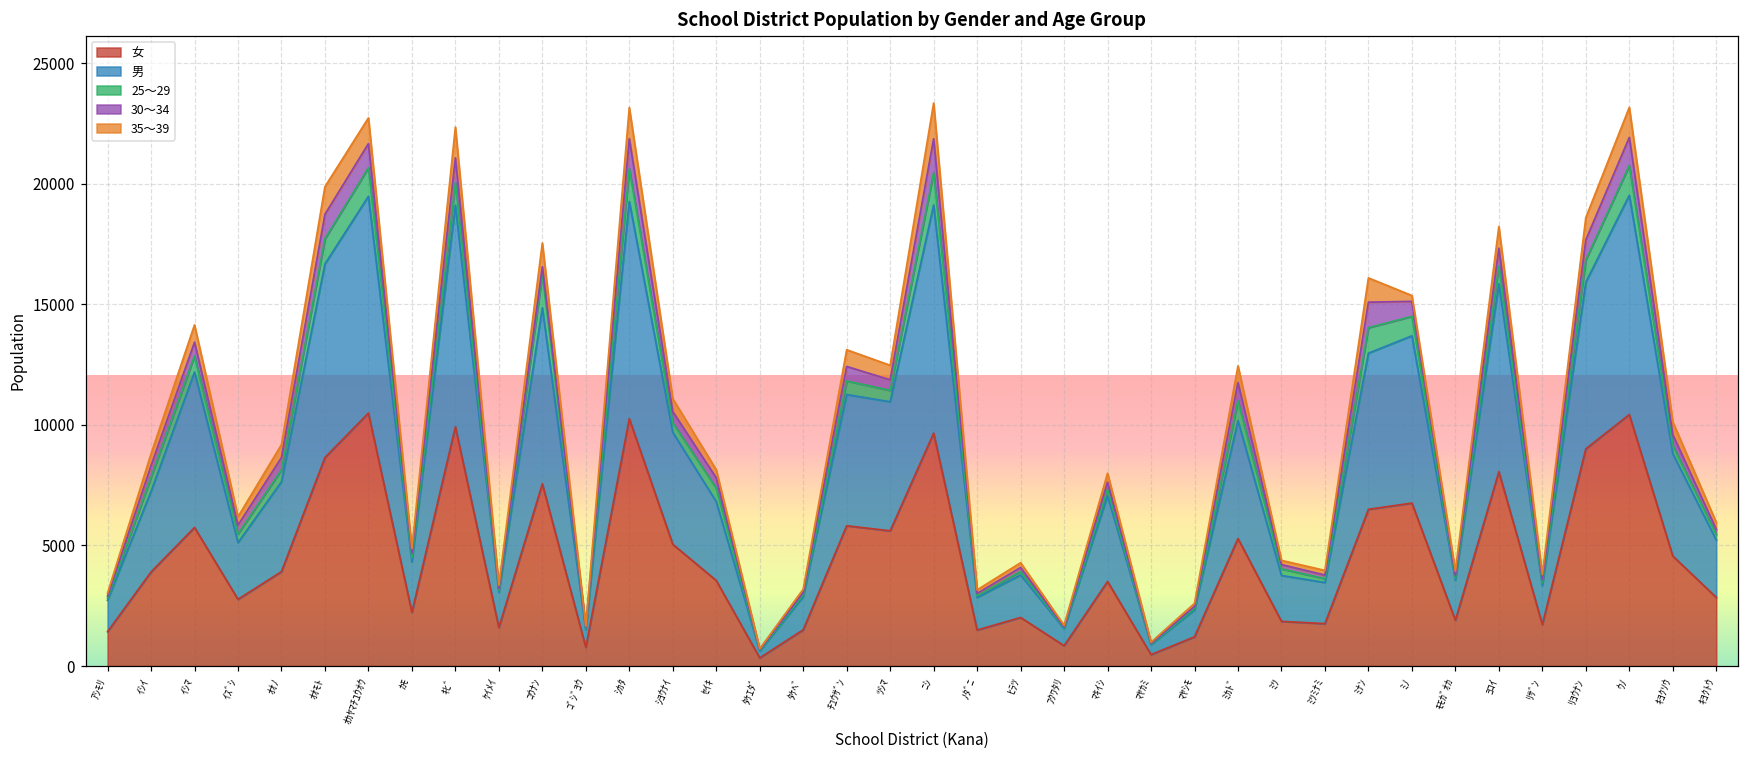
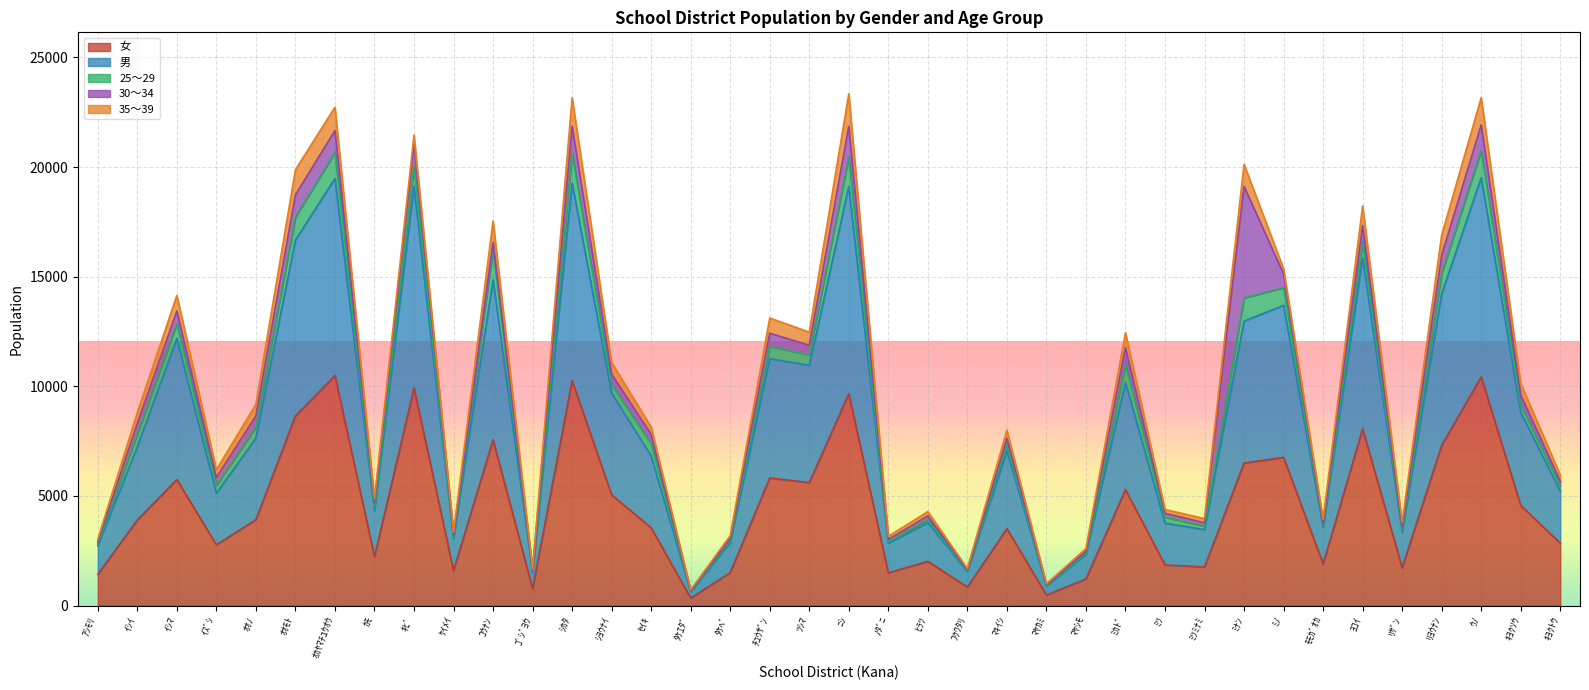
  {
    "女": {
      "ｱｼﾓﾘ": 1400,
      "ｲｼｲ": 3900,
      "ｲｼﾏ": 5700,
      "ｲｽﾞｼ": 2800,
      "ｵｵﾉ": 3900,
      "ｵｵﾓﾄ": 8600,
      "ｵｶﾔﾏﾁﾕｳｵｳ": 10500,
      "ｶﾓ": 2200,
      "ｷﾋﾞ": 9900,
      "ｹｲﾒｲ": 1600,
      "ｺｳﾅﾝ": 7600,
      "ｺﾞｼﾞﾖｳ": 800,
      "ｼｶﾀ": 10300,
      "ｼﾖｳﾅｲ": 5000,
      "ｾｲｷ": 3500,
      "ﾀｹｴﾀﾞ": 300,
      "ﾀｹﾍﾞ": 1500,
      "ﾁﾕｳｻﾞﾝ": 5800,
      "ﾂｼﾏ": 5600,
      "ﾆｼ": 9700,
      "ﾉﾀﾞﾆ": 1500,
      "ﾋﾗﾂ": 2000,
      "ﾌｸﾜﾀﾘ": 800,
      "ﾏｷｲｼ": 3500,
      "ﾏﾔｶﾐ": 500,
      "ﾏﾔｼﾓ": 1200,
      "ﾐｶﾄﾞ": 5300,
      "ﾐﾂ": 1900,
      "ﾐﾂﾐﾅﾐ": 1800,
      "ﾐﾅﾝ": 6500,
      "ﾐﾉ": 6800,
      "ﾓﾓｶﾞｵｶ": 1900,
      "ﾖｺｲ": 8100,
      "ﾘｻﾞﾝ": 1700,
-     "ﾘﾖｳﾅﾝ": 9000,
+     "ﾘﾖｳﾅﾝ": 7300,
      "ｳﾉ": 10400,
      "ｷﾖｸｿｳ": 4600,
      "ｷﾖｸﾄｳ": 2800
    },
    "男": {
      "ｲｼｲ": 3300,
      "ｲｼﾏ": 6400,
      "ｲｽﾞｼ": 2400,
      "ｵｵﾉ": 3700,
      "ｵｵﾓﾄ": 8000,
      "ｵｶﾔﾏﾁﾕｳｵｳ": 9000,
      "ｶﾓ": 2100,
      "ｷﾋﾞ": 9200,
      "ｺｳﾅﾝ": 7300,
      "ｼｶﾀ": 9000,
      "ｼﾖｳﾅｲ": 4600,
      "ｾｲｷ": 3300,
      "ﾁﾕｳｻﾞﾝ": 5400,
      "ﾂｼﾏ": 5400,
      "ﾆｼ": 9500,
      "ﾋﾗﾂ": 1800,
      "ﾏｷｲｼ": 3600,
      "ﾐｶﾄﾞ": 4900,
      "ﾐﾂ": 1900,
      "ﾐﾂﾐﾅﾐ": 1700,
      "ﾐﾅﾝ": 6500,
      "ﾐﾉ": 6900,
      "ﾖｺｲ": 7800,
      "ﾘﾖｳﾅﾝ": 6900,
      "ｳﾉ": 9100,
      "ｷﾖｸｿｳ": 4200,
      "ｷﾖｸﾄｳ": 2400
    },
    "25～29": {
      "ｲｼｲ": 600,
      "ｲｼﾏ": 700,
      "ｲｽﾞｼ": 400,
      "ｵｵﾉ": 500,
      "ｵｵﾓﾄ": 1000,
      "ｵｶﾔﾏﾁﾕｳｵｳ": 1200,
      "ｶﾓ": 200,
      "ｷﾋﾞ": 900,
      "ｺｳﾅﾝ": 1400,
      "ｼｶﾀ": 1400,
      "ｼﾖｳﾅｲ": 400,
      "ｾｲｷ": 600,
      "ﾁﾕｳｻﾞﾝ": 600,
      "ﾂｼﾏ": 500,
      "ﾆｼ": 1300,
      "ﾋﾗﾂ": 100,
      "ﾏｷｲｼ": 300,
      "ﾐｶﾄﾞ": 800,
      "ﾐﾂ": 300,
      "ﾐﾂﾐﾅﾐ": 200,
      "ﾐﾅﾝ": 1100,
      "ﾐﾉ": 800,
      "ﾖｺｲ": 700,
      "ﾘﾖｳﾅﾝ": 900,
      "ｳﾉ": 1200,
      "ｷﾖｸｿｳ": 300,
      "ｷﾖｸﾄｳ": 200
    },
    "30～34": {
      "ｲｼｲ": 500,
      "ｲｼﾏ": 600,
      "ｲｽﾞｼ": 400,
      "ｵｵﾉ": 500,
      "ｵｵﾓﾄ": 1000,
      "ｵｶﾔﾏﾁﾕｳｵｳ": 1000,
      "ｶﾓ": 200,
      "ｷﾋﾞ": 1000,
      "ｺｳﾅﾝ": 300,
      "ｼｶﾀ": 1200,
      "ｼﾖｳﾅｲ": 500,
      "ｾｲｷ": 400,
      "ﾁﾕｳｻﾞﾝ": 600,
      "ﾂｼﾏ": 400,
      "ﾆｼ": 1400,
      "ﾋﾗﾂ": 200,
      "ﾏｷｲｼ": 300,
      "ﾐｶﾄﾞ": 800,
      "ﾐﾂ": 200,
      "ﾐﾂﾐﾅﾐ": 200,
-     "ﾐﾅﾝ": 1100,
+     "ﾐﾅﾝ": 5100,
      "ﾐﾉ": 600,
      "ﾖｺｲ": 700,
      "ﾘｻﾞﾝ": 100,
      "ﾘﾖｳﾅﾝ": 800,
      "ｳﾉ": 1200,
      "ｷﾖｸｿｳ": 400,
      "ｷﾖｸﾄｳ": 200
    },
    "35～39": {
      "ｱｼﾓﾘ": 100,
      "ｲｼｲ": 500,
      "ｲｼﾏ": 700,
      "ｲｽﾞｼ": 300,
      "ｵｵﾉ": 500,
      "ｵｵﾓﾄ": 1100,
      "ｵｶﾔﾏﾁﾕｳｵｳ": 1100,
      "ｶﾓ": 200,
-     "ｷﾋﾞ": 1300,
+     "ｷﾋﾞ": 400,
      "ｹｲﾒｲ": 100,
      "ｺｳﾅﾝ": 1000,
      "ｼｶﾀ": 1300,
      "ｼﾖｳﾅｲ": 500,
      "ｾｲｷ": 300,
      "ﾀｹﾍﾞ": 100,
      "ﾁﾕｳｻﾞﾝ": 700,
      "ﾂｼﾏ": 600,
      "ﾆｼ": 1500,
      "ﾉﾀﾞﾆ": 100,
      "ﾋﾗﾂ": 200,
      "ﾏｷｲｼ": 400,
      "ﾏﾔｼﾓ": 100,
      "ﾐｶﾄﾞ": 700,
      "ﾐﾂ": 200,
      "ﾐﾂﾐﾅﾐ": 200,
      "ﾐﾅﾝ": 1000,
      "ﾐﾉ": 200,
      "ﾓﾓｶﾞｵｶ": 200,
      "ﾖｺｲ": 900,
      "ﾘｻﾞﾝ": 200,
      "ﾘﾖｳﾅﾝ": 900,
      "ｳﾉ": 1200,
      "ｷﾖｸｿｳ": 500,
      "ｷﾖｸﾄｳ": 300
    }
  }
